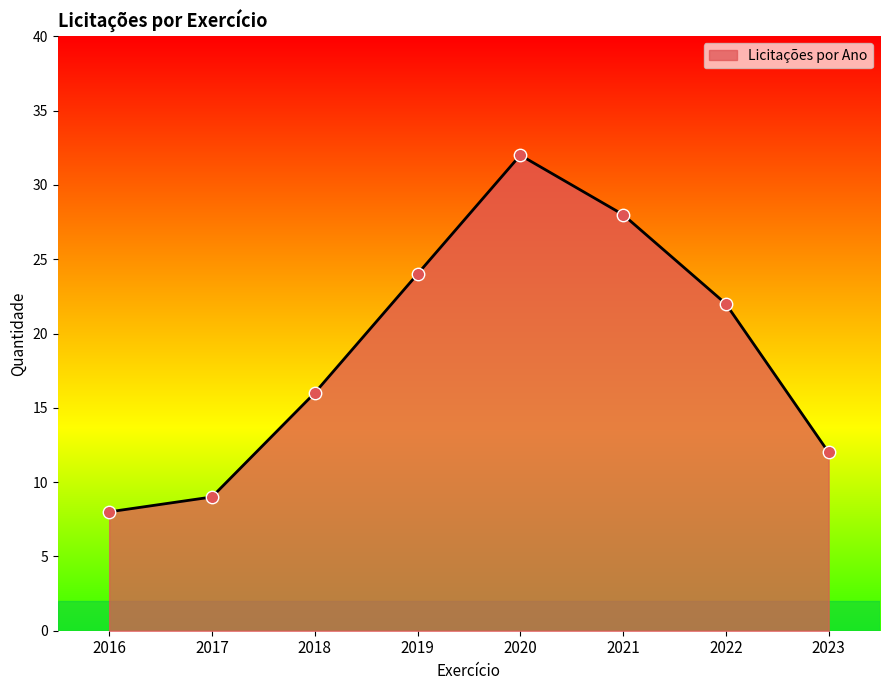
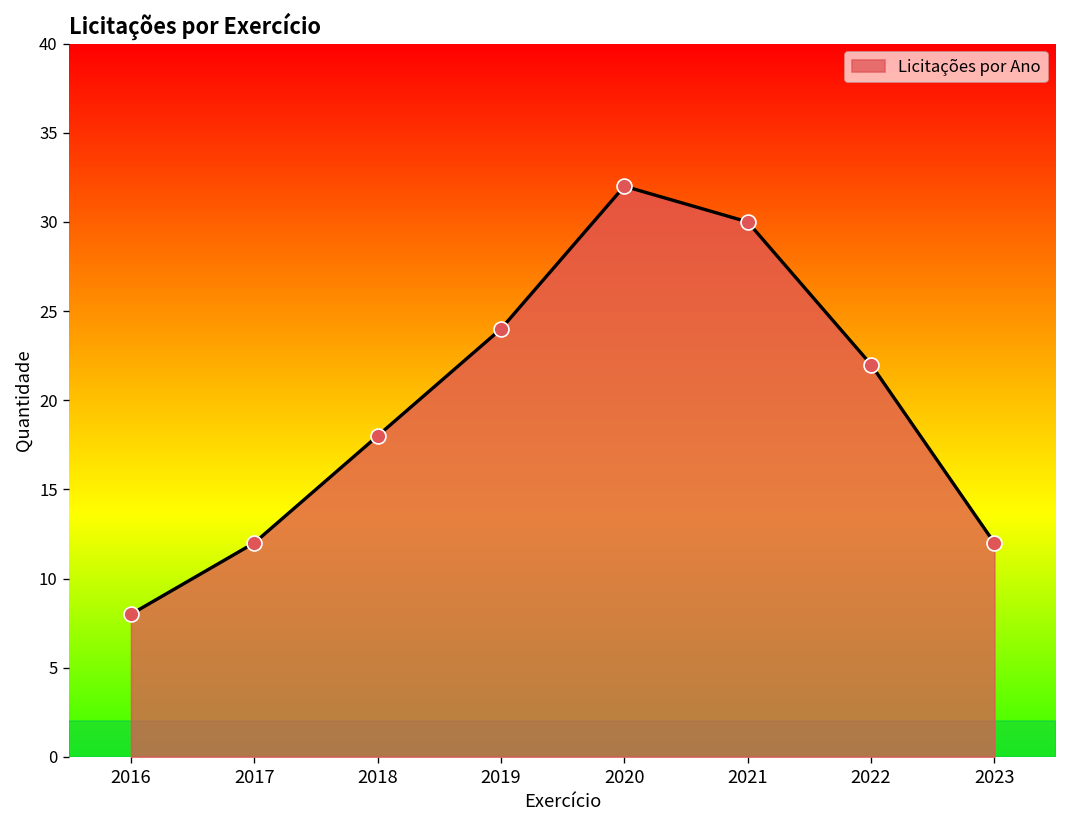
  {
    "2016": 8,
-   "2017": 9,
-   "2018": 16,
+   "2017": 12,
+   "2018": 18,
    "2019": 24,
    "2020": 32,
-   "2021": 28,
+   "2021": 30,
    "2022": 22,
    "2023": 12
  }
